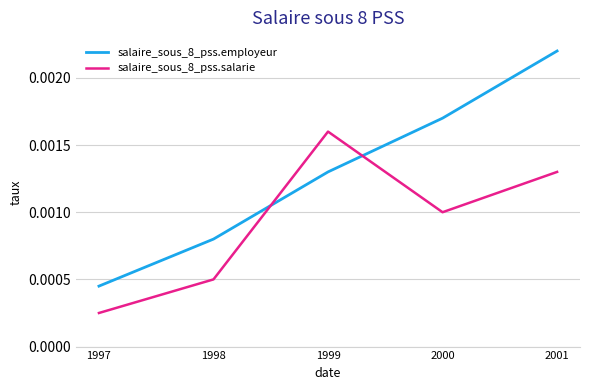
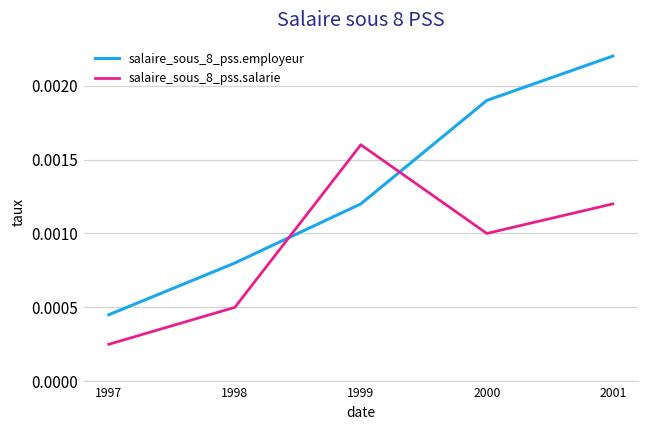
  {
    "salaire_sous_8_pss.employeur": {
      "1997": 0.00045,
      "1998": 0.0008,
-     "1999": 0.0013,
-     "2000": 0.0017,
+     "1999": 0.0012,
+     "2000": 0.0019,
      "2001": 0.0022
    },
    "salaire_sous_8_pss.salarie": {
      "1997": 0.00025,
      "1998": 0.0005,
      "1999": 0.0016,
      "2000": 0.0010,
-     "2001": 0.0013
+     "2001": 0.0012
    }
  }
